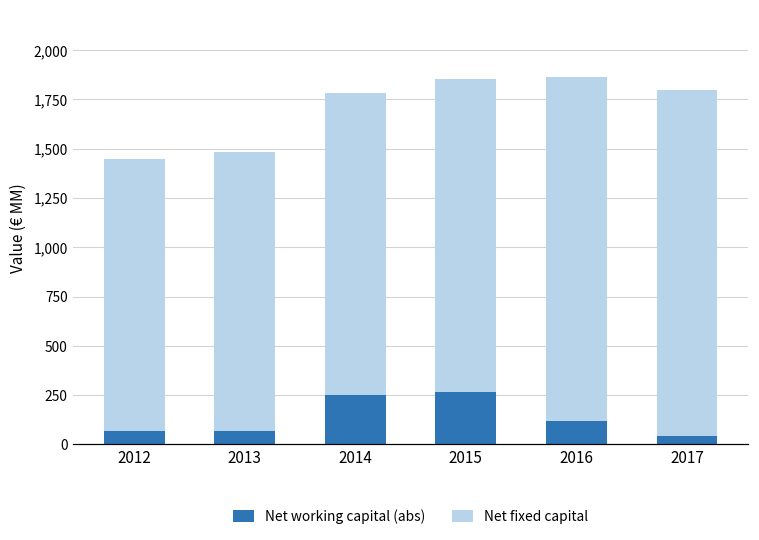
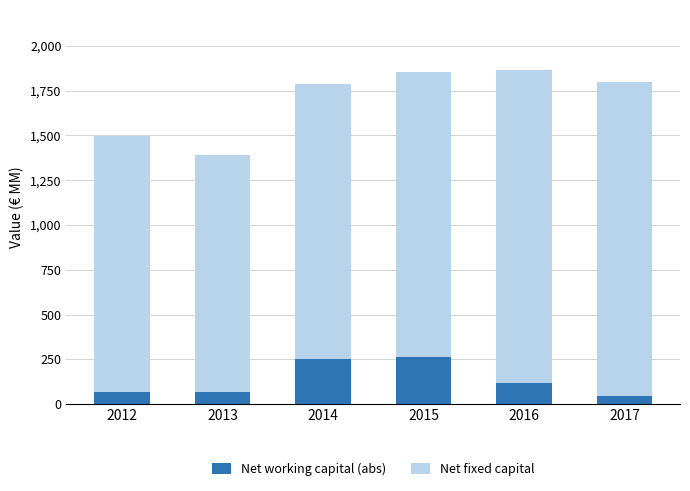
  {
    "Net working capital (abs)": {
      "2012": "70",
      "2013": "70",
      "2014": "250",
      "2015": "270",
      "2016": "120",
      "2017": "40"
    },
    "Net fixed capital": {
-     "2012": "1,380",
-     "2013": "1,420",
+     "2012": "1,430",
+     "2013": "1,320",
      "2014": "1,530",
      "2015": "1,590",
      "2016": "1,740",
      "2017": "1,760"
    }
  }
